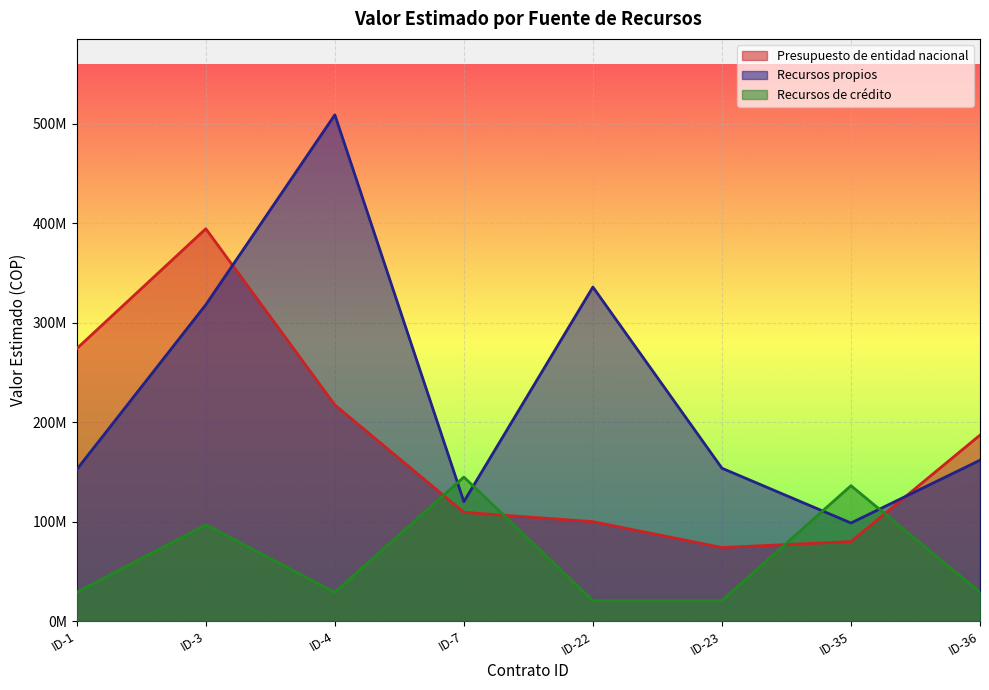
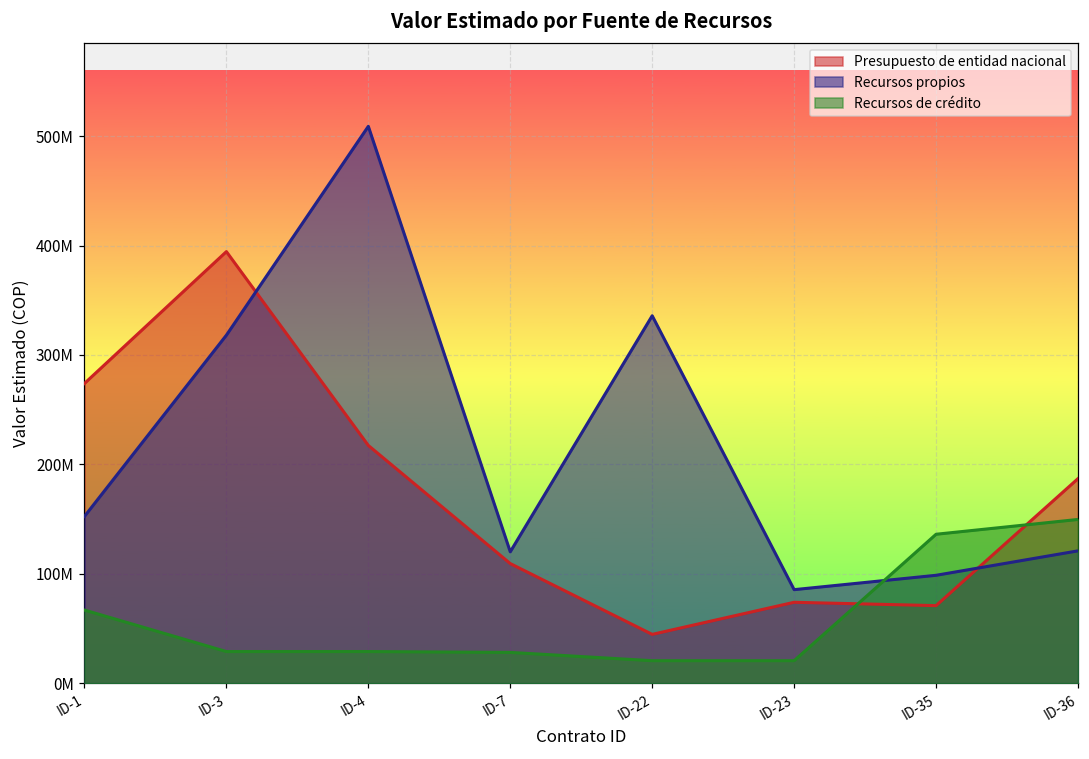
  {
    "Presupuesto de entidad nacional": {
      "ID-1": 270000000,
      "ID-3": 390000000,
      "ID-4": 220000000,
      "ID-7": 110000000,
-     "ID-22": 100000000,
+     "ID-22": 40000000,
      "ID-23": 70000000,
-     "ID-35": 80000000,
+     "ID-35": 70000000,
      "ID-36": 190000000
    },
    "Recursos propios": {
      "ID-1": 150000000,
      "ID-3": 320000000,
      "ID-4": 510000000,
      "ID-7": 120000000,
      "ID-22": 340000000,
-     "ID-23": 150000000,
+     "ID-23": 90000000,
      "ID-35": 100000000,
-     "ID-36": 160000000
+     "ID-36": 120000000
    },
    "Recursos de crédito": {
-     "ID-1": 30000000,
-     "ID-3": 100000000,
+     "ID-1": 70000000,
+     "ID-3": 30000000,
      "ID-4": 30000000,
-     "ID-7": 140000000,
+     "ID-7": 30000000,
      "ID-22": 20000000,
      "ID-23": 20000000,
      "ID-35": 140000000,
-     "ID-36": 30000000
+     "ID-36": 150000000
    }
  }
